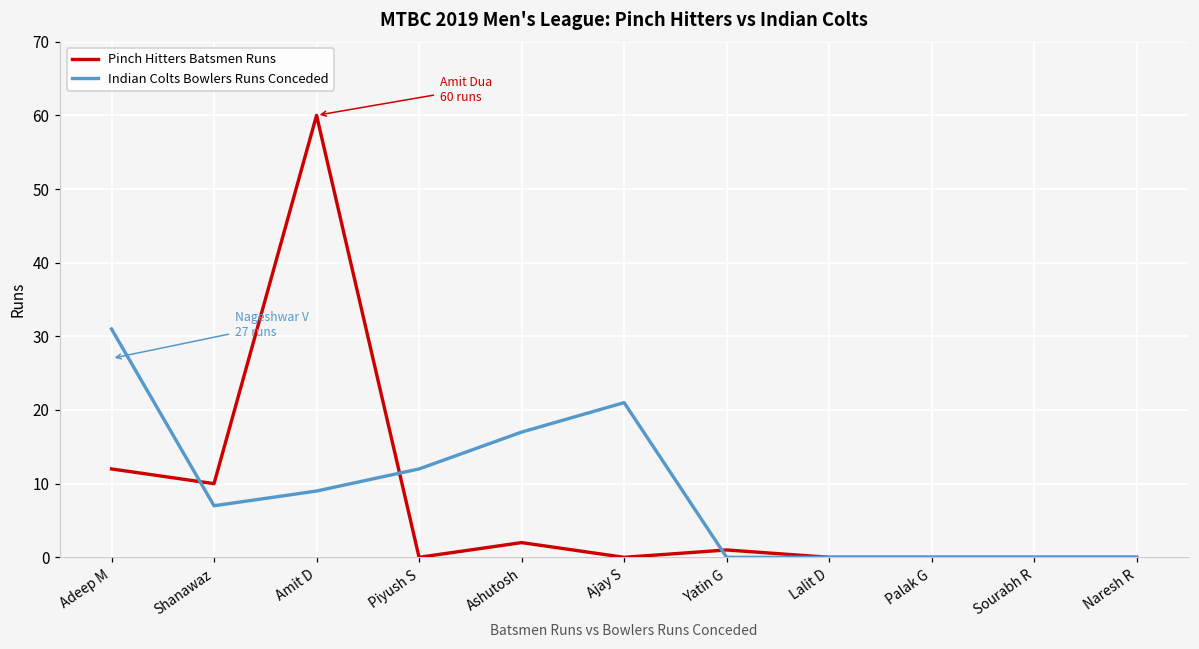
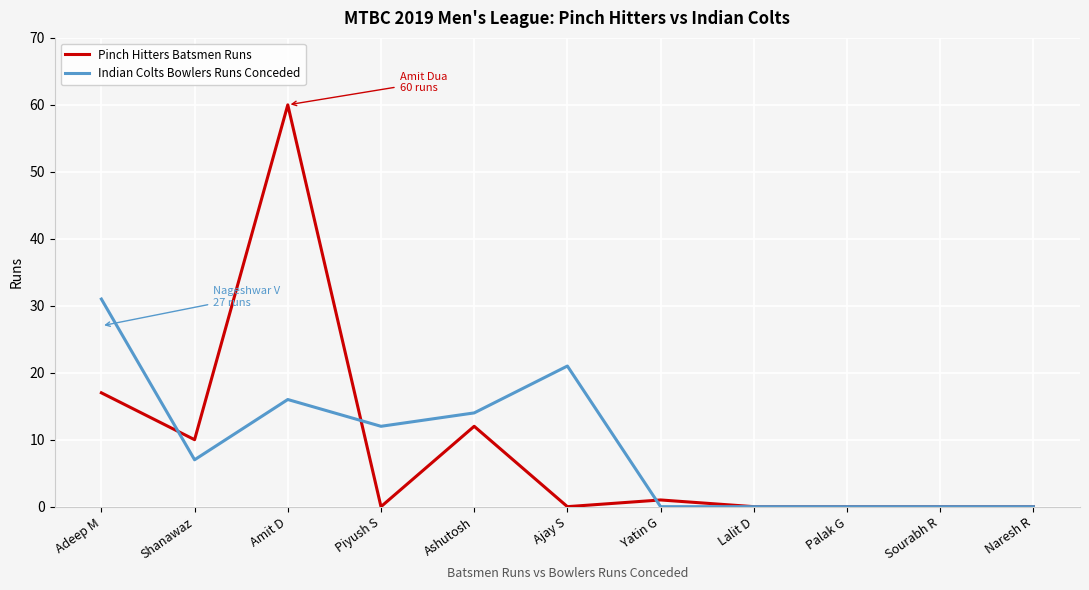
  {
    "Pinch Hitters Batsmen Runs": {
-     "Adeep M": 12,
+     "Adeep M": 17,
      "Shanawaz": 10,
      "Piyush S": 0,
-     "Ashutosh": 2,
+     "Ashutosh": 12,
      "Ajay S": 0,
      "Yatin G": 1
    },
    "Indian Colts Bowlers Runs Conceded": {
      "Shanawaz": 7,
-     "Amit D": 9,
+     "Amit D": 16,
      "Piyush S": 12,
-     "Ashutosh": 17,
+     "Ashutosh": 14,
      "Ajay S": 21,
      "Yatin G": 0
    }
  }
